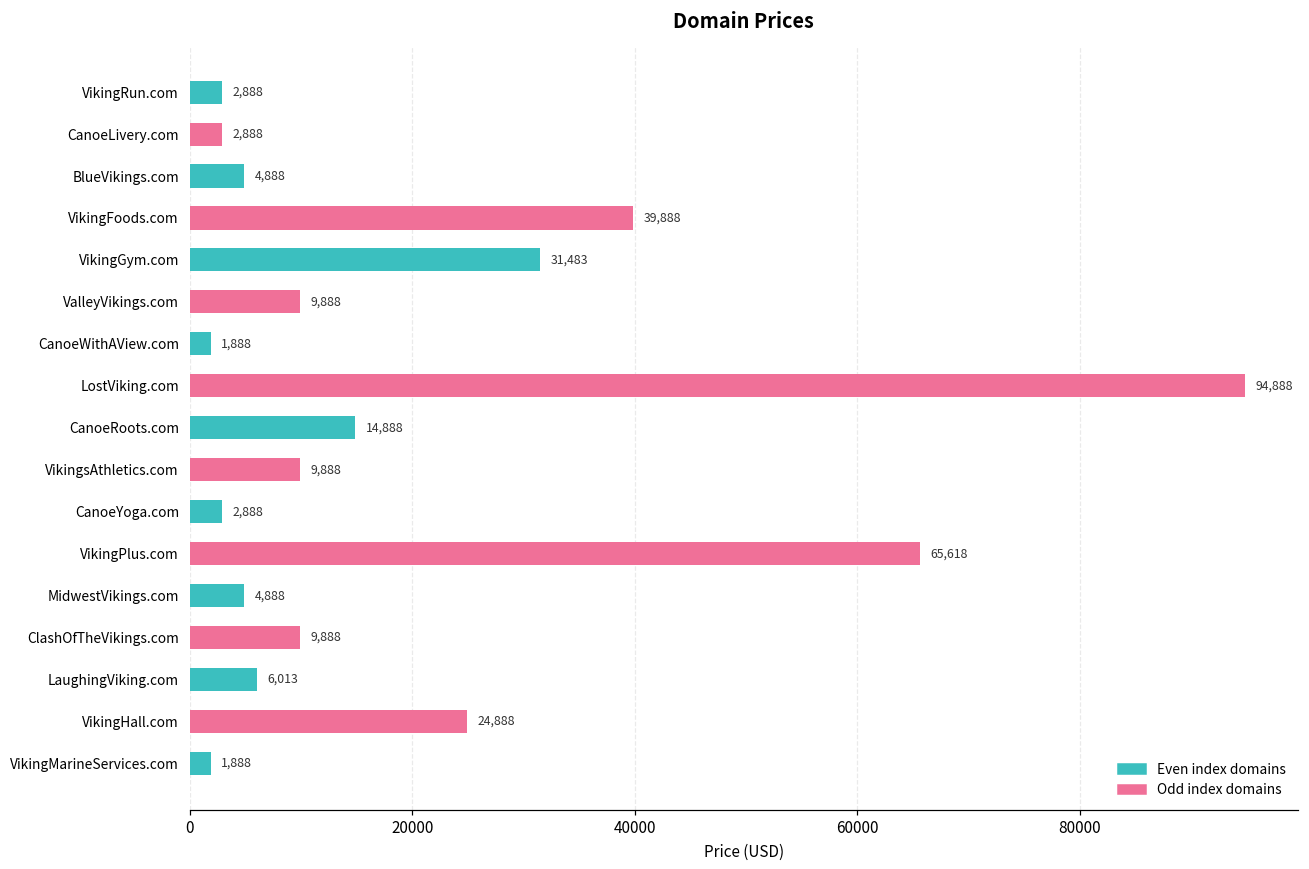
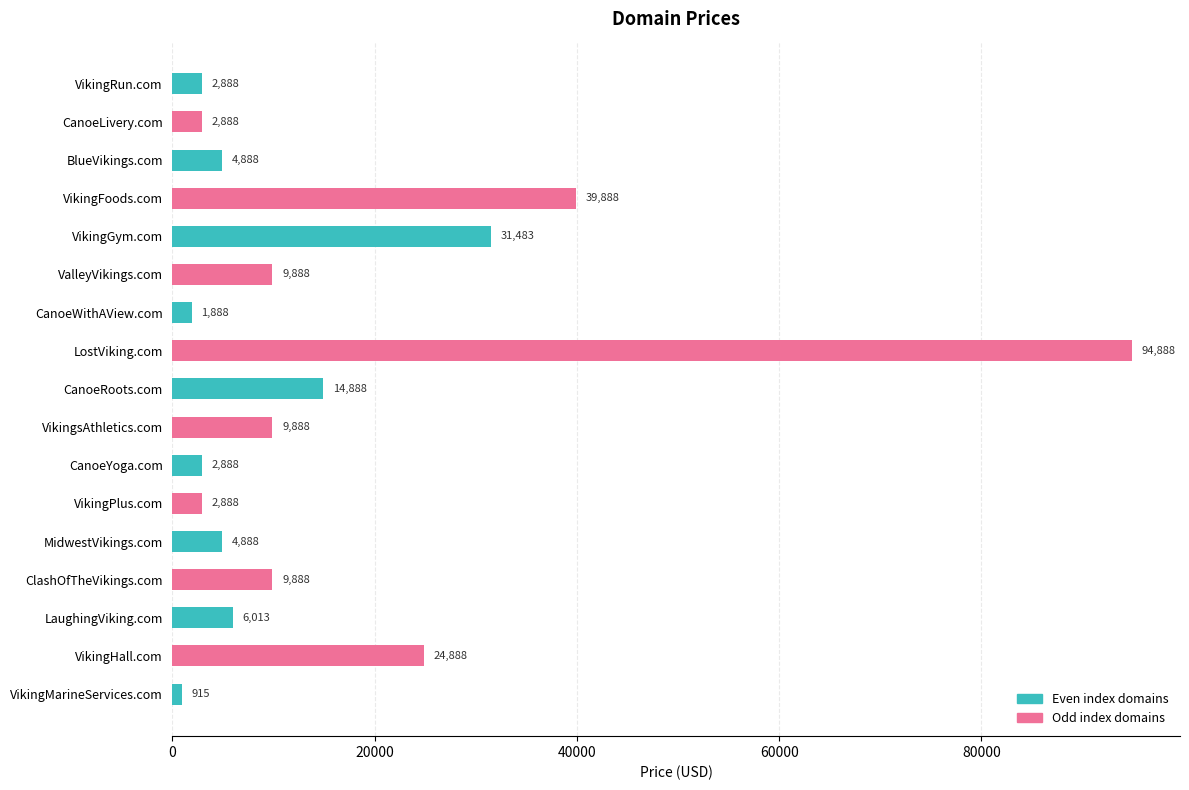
  {
    "VikingRun.com": "2,888",
    "CanoeLivery.com": "2,888",
    "BlueVikings.com": "4,888",
    "VikingFoods.com": "39,888",
    "VikingGym.com": "31,483",
    "ValleyVikings.com": "9,888",
    "CanoeWithAView.com": "1,888",
    "LostViking.com": "94,888",
    "CanoeRoots.com": "14,888",
    "VikingsAthletics.com": "9,888",
    "CanoeYoga.com": "2,888",
-   "VikingPlus.com": "65,618",
+   "VikingPlus.com": "2,888",
    "MidwestVikings.com": "4,888",
    "ClashOfTheVikings.com": "9,888",
    "LaughingViking.com": "6,013",
    "VikingHall.com": "24,888",
-   "VikingMarineServices.com": "1,888"
+   "VikingMarineServices.com": "915"
  }
